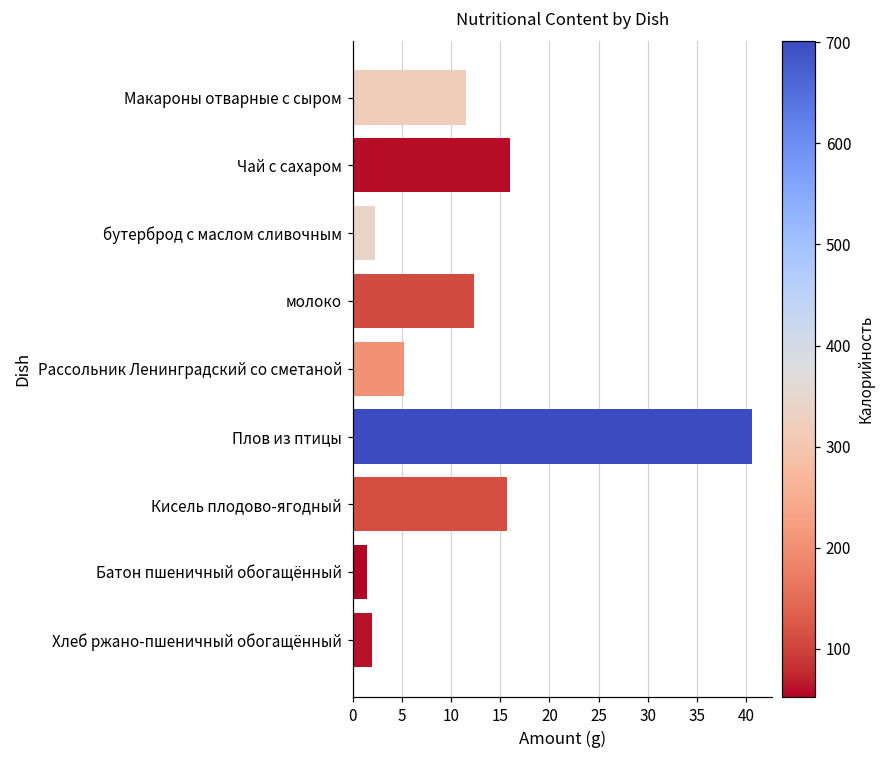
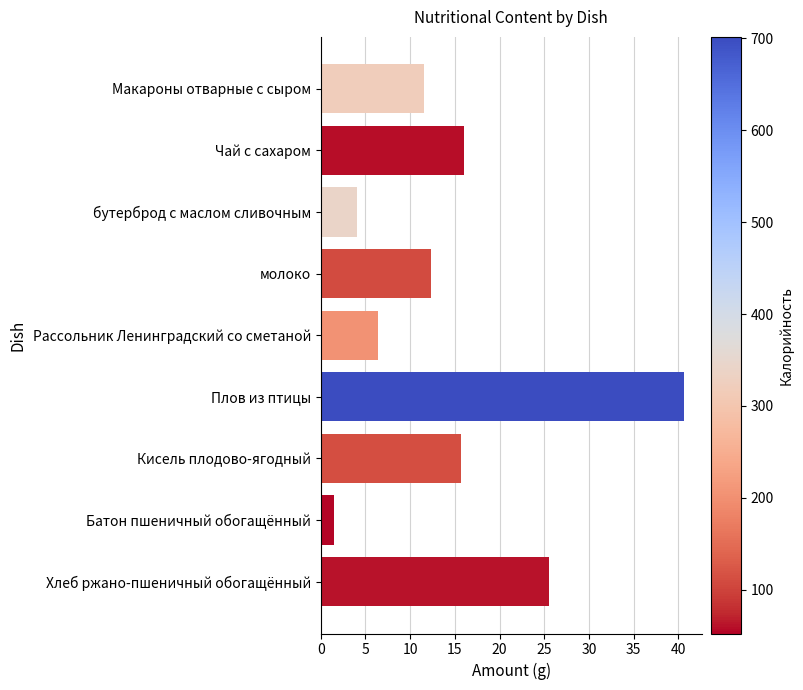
  {
    "Макароны отварные с сыром": 12,
    "Чай с сахаром": 16,
-   "бутерброд с маслом сливочным": 2,
+   "бутерброд с маслом сливочным": 4,
    "молоко": 12,
-   "Рассольник Ленинградский со сметаной": 5,
+   "Рассольник Ленинградский со сметаной": 6,
    "Плов из птицы": 41,
    "Кисель плодово-ягодный": 16,
    "Батон пшеничный обогащённый": 2,
-   "Хлеб ржано-пшеничный обогащённый": 2
+   "Хлеб ржано-пшеничный обогащённый": 26
  }
